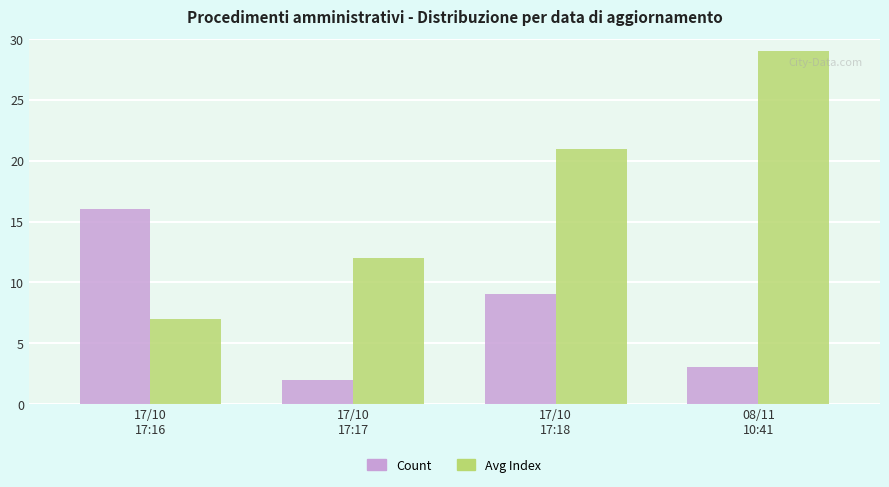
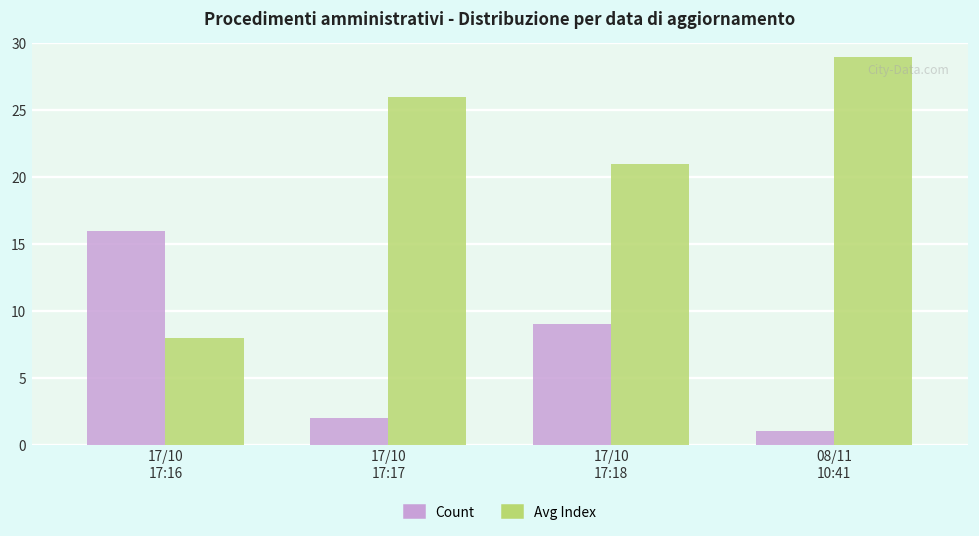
  {
    "Count": {
      "17/10 17:16": 16,
      "17/10 17:17": 2,
      "17/10 17:18": 9,
-     "08/11 10:41": 3
+     "08/11 10:41": 1
    },
    "Avg Index": {
-     "17/10 17:16": 7,
-     "17/10 17:17": 12,
+     "17/10 17:16": 8,
+     "17/10 17:17": 26,
      "17/10 17:18": 21,
      "08/11 10:41": 29
    }
  }
